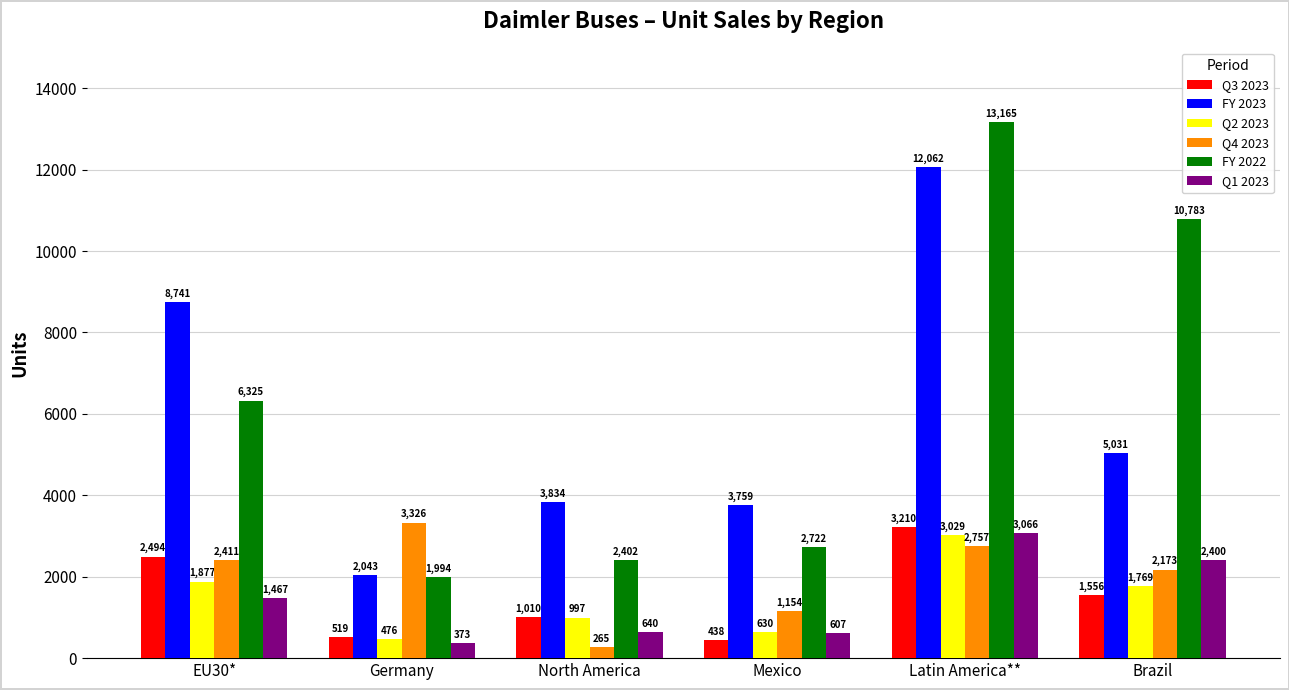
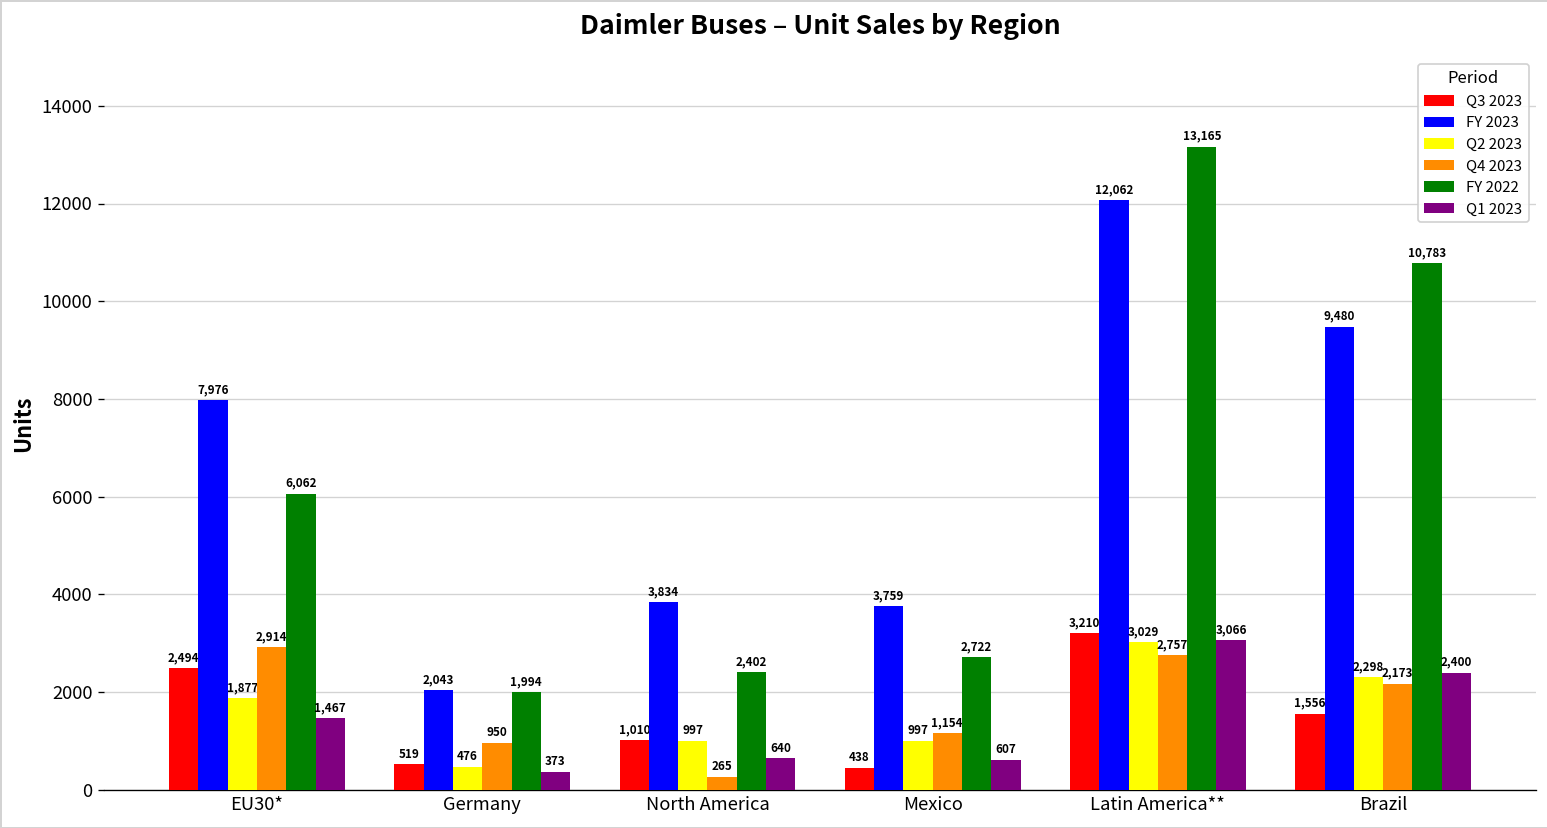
  {
    "Q3 2023": {
      "EU30*": "2,494",
      "Germany": "519",
      "North America": "1,010",
      "Mexico": "438",
      "Latin America**": "3,210",
      "Brazil": "1,556"
    },
    "FY 2023": {
-     "EU30*": "8,741",
+     "EU30*": "7,976",
      "Germany": "2,043",
      "North America": "3,834",
      "Mexico": "3,759",
      "Latin America**": "12,062",
-     "Brazil": "5,031"
+     "Brazil": "9,480"
    },
    "Q2 2023": {
      "EU30*": "1,877",
      "Germany": "476",
      "North America": "997",
-     "Mexico": "630",
+     "Mexico": "997",
      "Latin America**": "3,029",
-     "Brazil": "1,769"
+     "Brazil": "2,298"
    },
    "Q4 2023": {
-     "EU30*": "2,411",
-     "Germany": "3,326",
+     "EU30*": "2,914",
+     "Germany": "950",
      "North America": "265",
      "Mexico": "1,154",
      "Latin America**": "2,757",
      "Brazil": "2,173"
    },
    "FY 2022": {
-     "EU30*": "6,325",
+     "EU30*": "6,062",
      "Germany": "1,994",
      "North America": "2,402",
      "Mexico": "2,722",
      "Latin America**": "13,165",
      "Brazil": "10,783"
    },
    "Q1 2023": {
      "EU30*": "1,467",
      "Germany": "373",
      "North America": "640",
      "Mexico": "607",
      "Latin America**": "3,066",
      "Brazil": "2,400"
    }
  }
